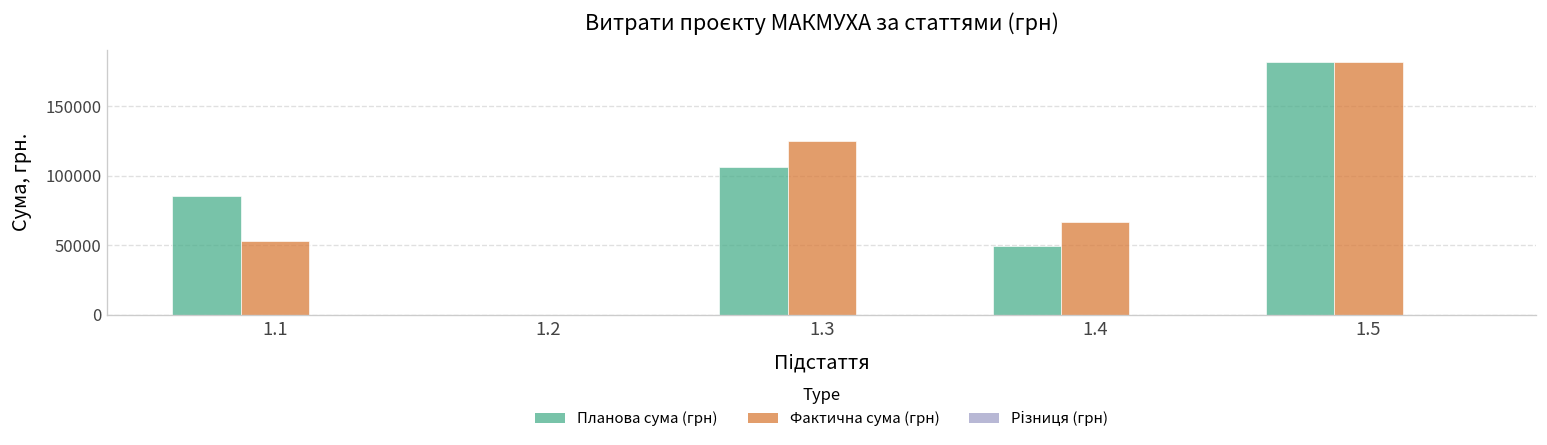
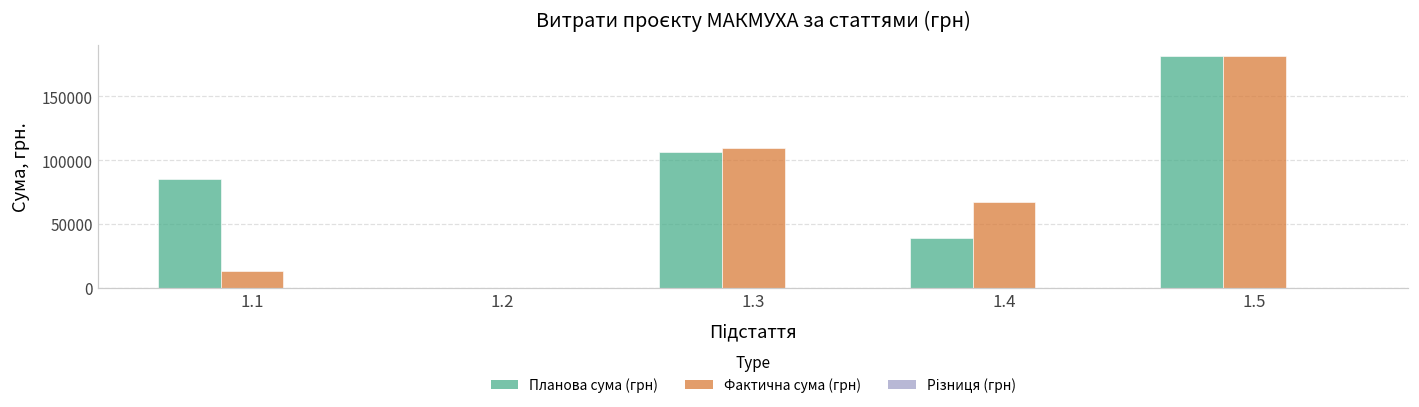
  {
    "Планова сума (грн)": {
      "1.1": 85000,
      "1.2": 0,
      "1.3": 106000,
-     "1.4": 49000,
+     "1.4": 39000,
      "1.5": 181000
    },
    "Фактична сума (грн)": {
-     "1.1": 53000,
+     "1.1": 13000,
      "1.2": 0,
-     "1.3": 125000,
+     "1.3": 109000,
      "1.4": 67000,
      "1.5": 181000
    },
    "Різниця (грн)": {
      "1.1": 0,
      "1.2": 0,
      "1.3": 0,
      "1.4": 0
    }
  }
